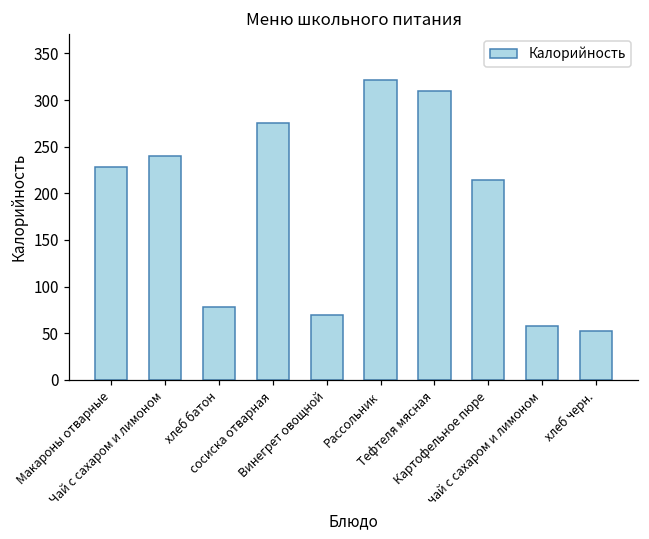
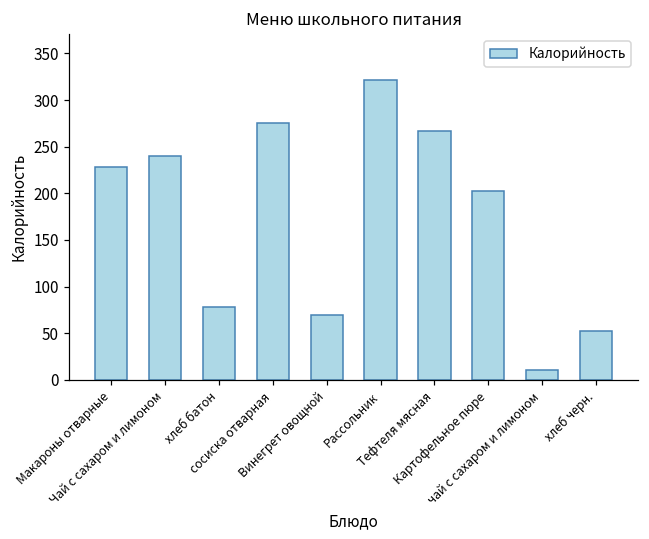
  {
    "Макароны отварные": 230,
    "Чай с сахаром и лимоном": 240,
    "хлеб батон": 80,
    "сосиска отварная": 280,
    "Винегрет овощной": 70,
    "Рассольник": 320,
-   "Тефтеля мясная": 310,
-   "Картофельное пюре": 210,
-   "чай с сахаром и лимоном": 60,
+   "Тефтеля мясная": 270,
+   "Картофельное пюре": 200,
+   "чай с сахаром и лимоном": 10,
    "хлеб черн.": 50
  }
